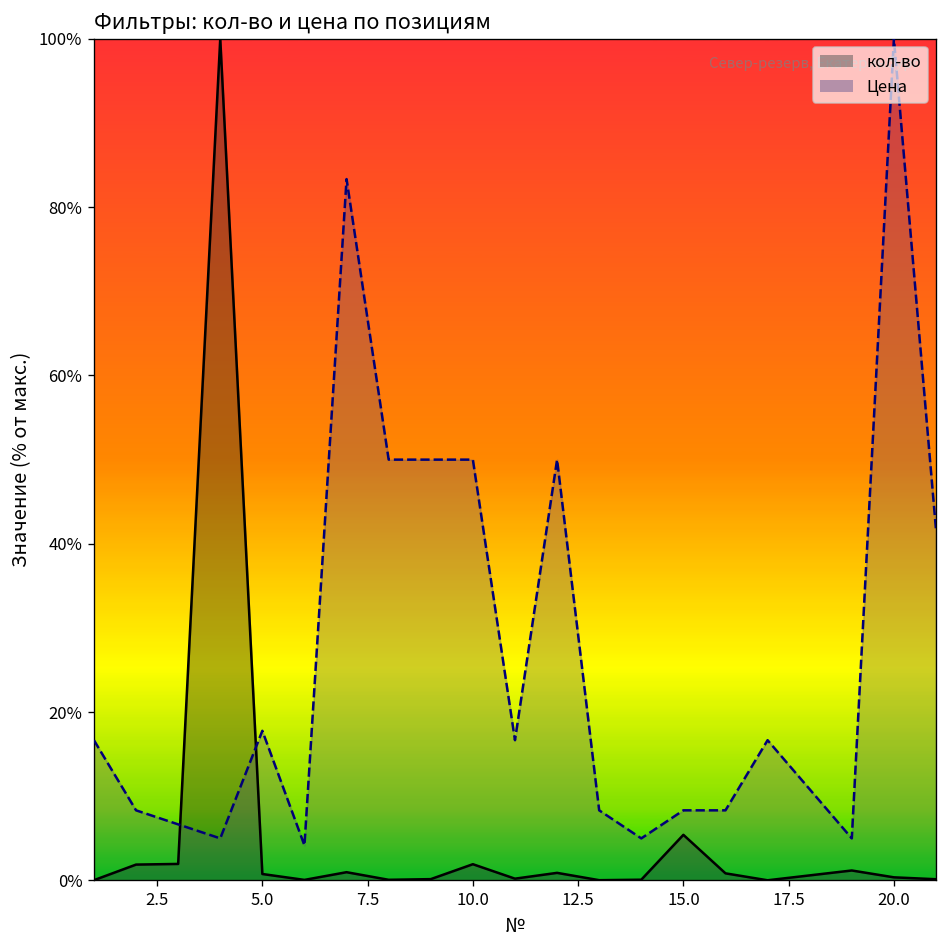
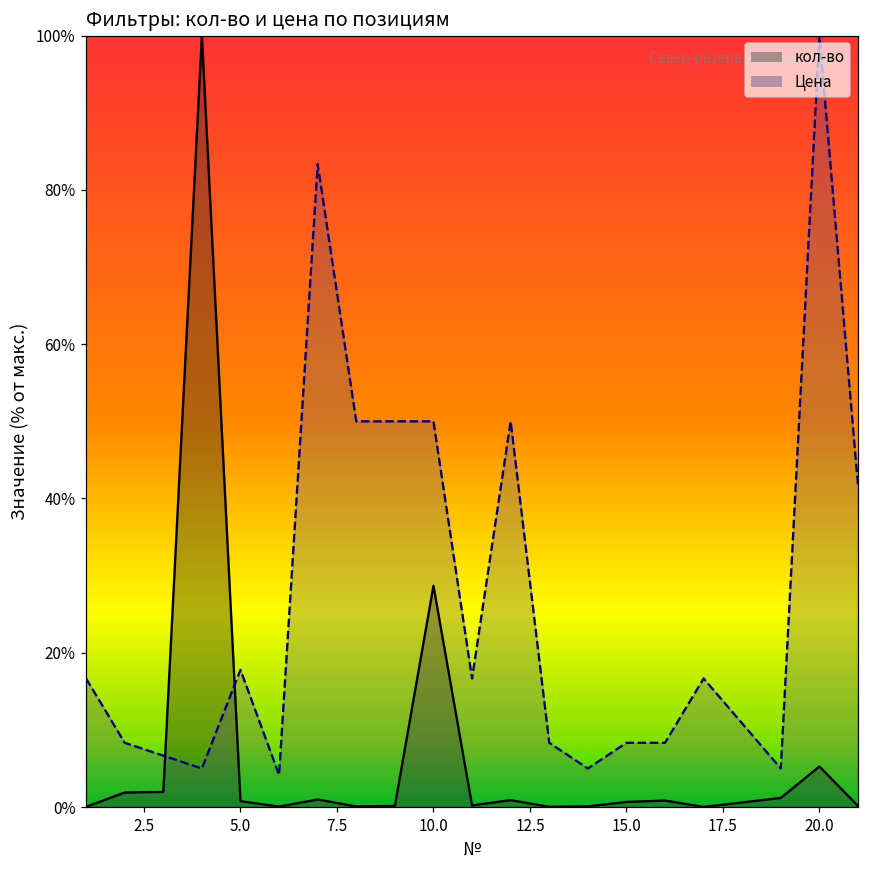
  {
    "кол-во": {
      "5.0": "1%",
-     "10.0": "2%",
-     "15.0": "5%",
-     "20.0": "0%"
+     "10.0": "29%",
+     "15.0": "1%",
+     "20.0": "5%"
    },
    "Цена": {
      "5.0": "18%",
      "10.0": "50%",
      "15.0": "8%",
      "20.0": "100%"
    }
  }
